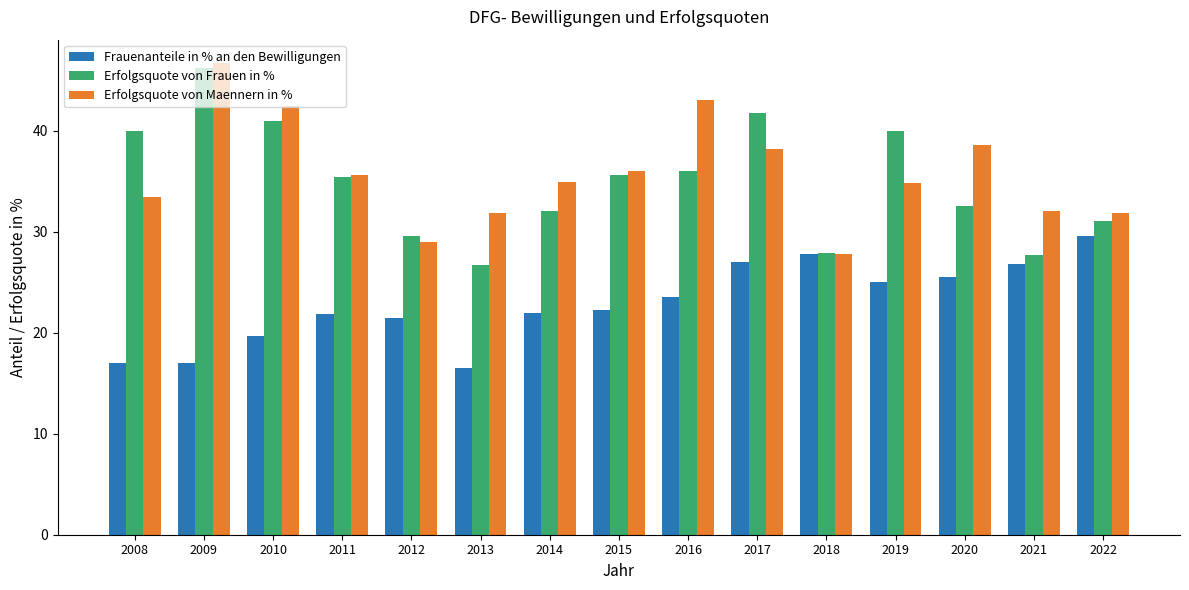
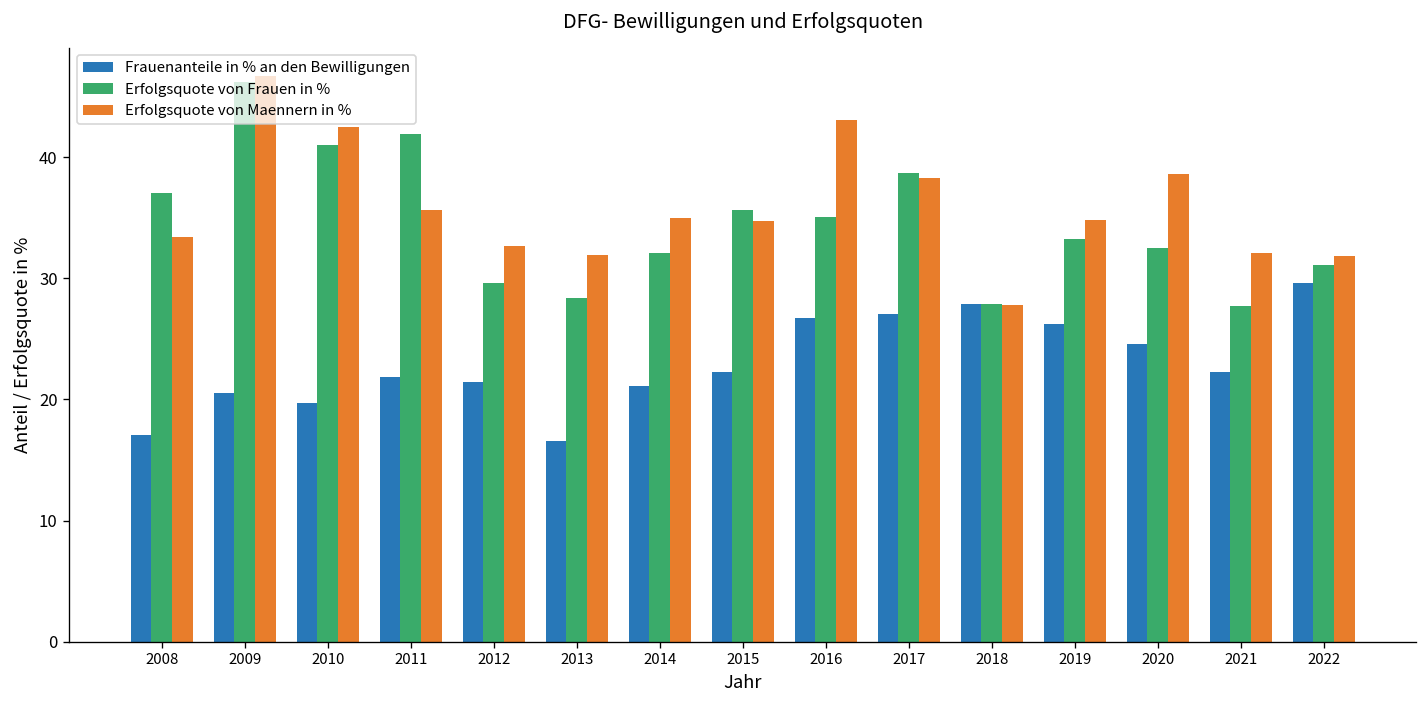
  {
    "Frauenanteile in % an den Bewilligungen": {
      "2008": 17.1,
-     "2009": 17.0,
+     "2009": 20.5,
      "2010": 19.7,
      "2011": 21.9,
      "2012": 21.4,
      "2013": 16.5,
-     "2014": 22.0,
+     "2014": 21.1,
      "2015": 22.3,
-     "2016": 23.6,
+     "2016": 26.7,
      "2017": 27.1,
      "2018": 27.9,
-     "2019": 25.1,
-     "2020": 25.5,
-     "2021": 26.8,
+     "2019": 26.3,
+     "2020": 24.5,
+     "2021": 22.3,
      "2022": 29.6
    },
    "Erfolgsquote von Frauen in %": {
-     "2008": 40.0,
+     "2008": 37.0,
      "2010": 41.0,
-     "2011": 35.4,
+     "2011": 41.9,
      "2012": 29.6,
-     "2013": 26.8,
+     "2013": 28.3,
      "2014": 32.1,
      "2015": 35.7,
-     "2016": 36.1,
-     "2017": 41.7,
+     "2016": 35.1,
+     "2017": 38.7,
      "2018": 27.9,
-     "2019": 40.0,
+     "2019": 33.2,
      "2020": 32.5,
      "2021": 27.7,
      "2022": 31.1
    },
    "Erfolgsquote von Maennern in %": {
      "2008": 33.4,
      "2011": 35.6,
-     "2012": 29.0,
+     "2012": 32.7,
      "2013": 31.9,
      "2014": 35.0,
-     "2015": 36.0,
+     "2015": 34.7,
      "2016": 43.1,
      "2017": 38.3,
      "2018": 27.8,
      "2019": 34.8,
      "2020": 38.6,
      "2021": 32.1,
      "2022": 31.8
    }
  }
